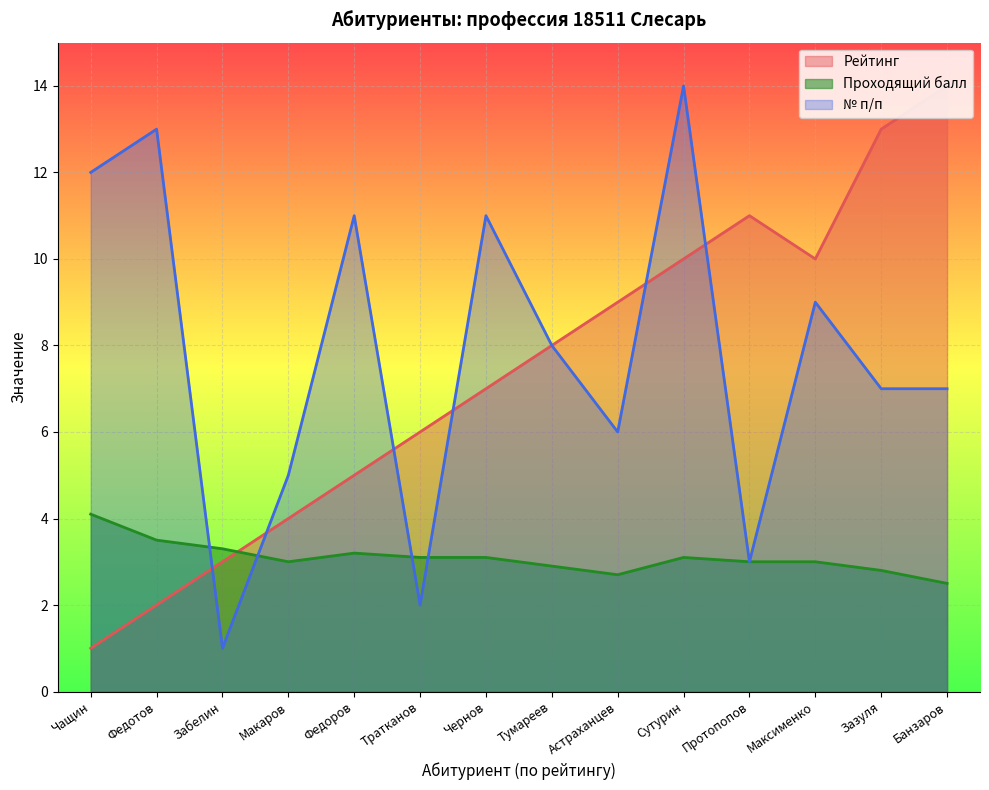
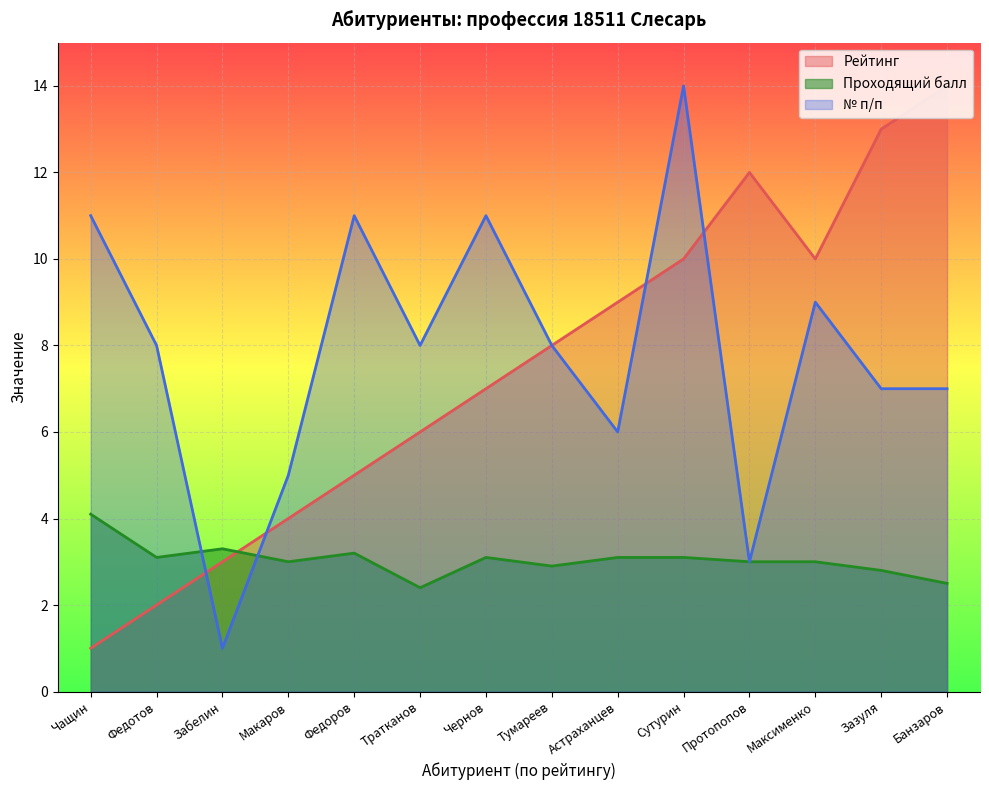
  {
    "Рейтинг": {
      "Чащин": 1,
      "Федотов": 2,
      "Забелин": 3,
      "Макаров": 4,
      "Федоров": 5,
      "Тратканов": 6,
      "Чернов": 7,
      "Астраханцев": 9,
      "Сутурин": 10,
-     "Протопопов": 11,
+     "Протопопов": 12,
      "Максименко": 10,
      "Зазуля": 13
    },
    "Проходящий балл": {
      "Чащин": 4.1,
-     "Федотов": 3.5,
+     "Федотов": 3.1,
      "Забелин": 3.3,
      "Макаров": 3.0,
      "Федоров": 3.2,
-     "Тратканов": 3.1,
+     "Тратканов": 2.4,
      "Чернов": 3.1,
      "Тумареев": 2.9,
-     "Астраханцев": 2.7,
+     "Астраханцев": 3.1,
      "Сутурин": 3.1,
      "Максименко": 3.0,
      "Зазуля": 2.8,
      "Банзаров": 2.5
    },
    "№ п/п": {
-     "Чащин": 12,
-     "Федотов": 13,
+     "Чащин": 11,
+     "Федотов": 8,
      "Забелин": 1,
      "Макаров": 5,
      "Федоров": 11,
-     "Тратканов": 2,
+     "Тратканов": 8,
      "Чернов": 11,
      "Астраханцев": 6,
      "Сутурин": 14,
      "Максименко": 9,
      "Зазуля": 7,
      "Банзаров": 7
    }
  }
